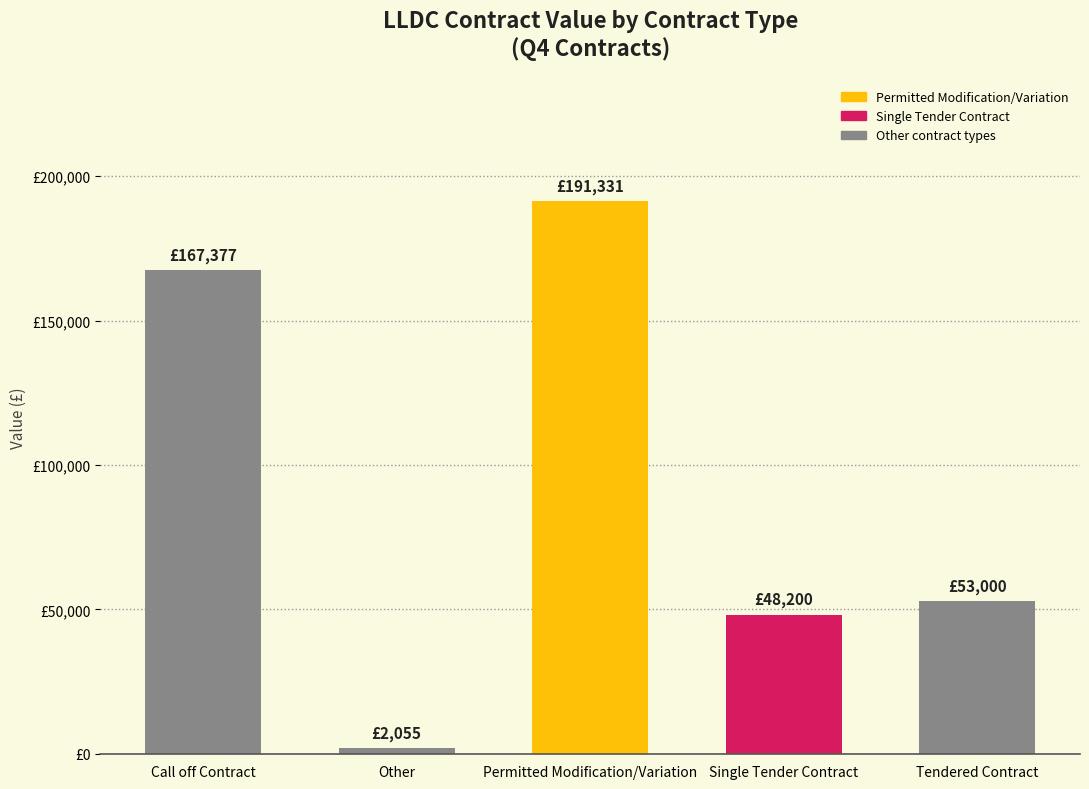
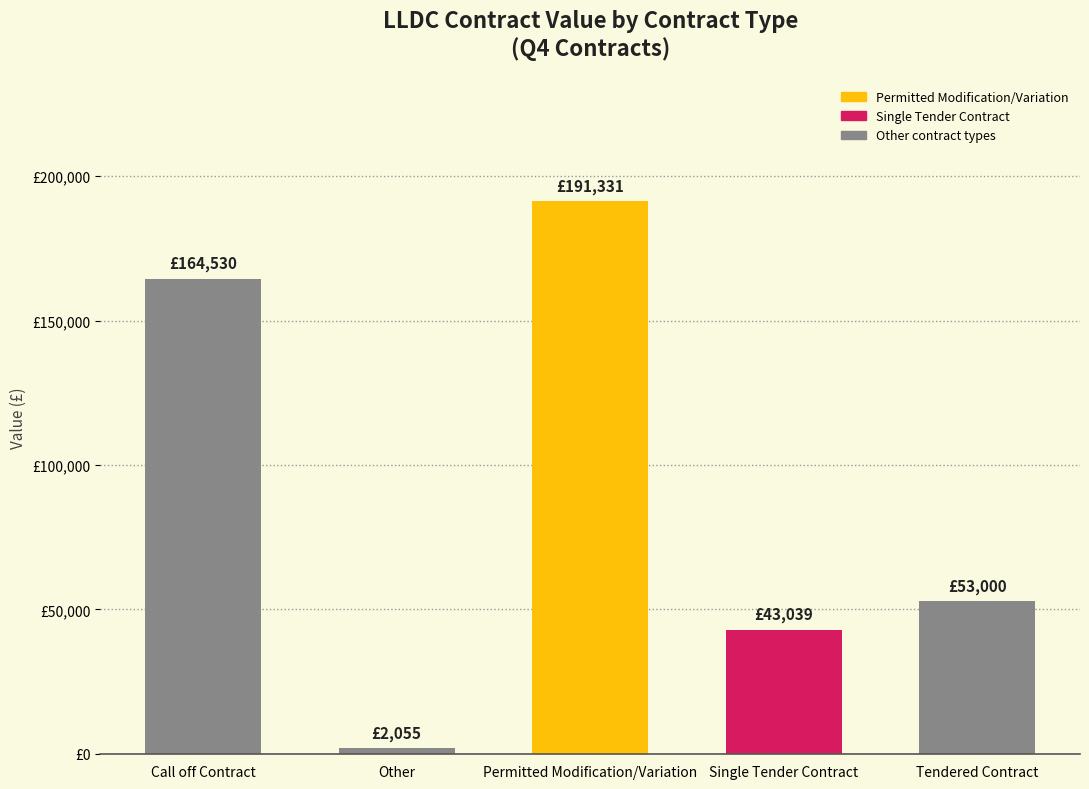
  {
-   "Call off Contract": "£167,377",
+   "Call off Contract": "£164,530",
    "Other": "£2,055",
    "Permitted Modification/Variation": "£191,331",
-   "Single Tender Contract": "£48,200",
+   "Single Tender Contract": "£43,039",
    "Tendered Contract": "£53,000"
  }
